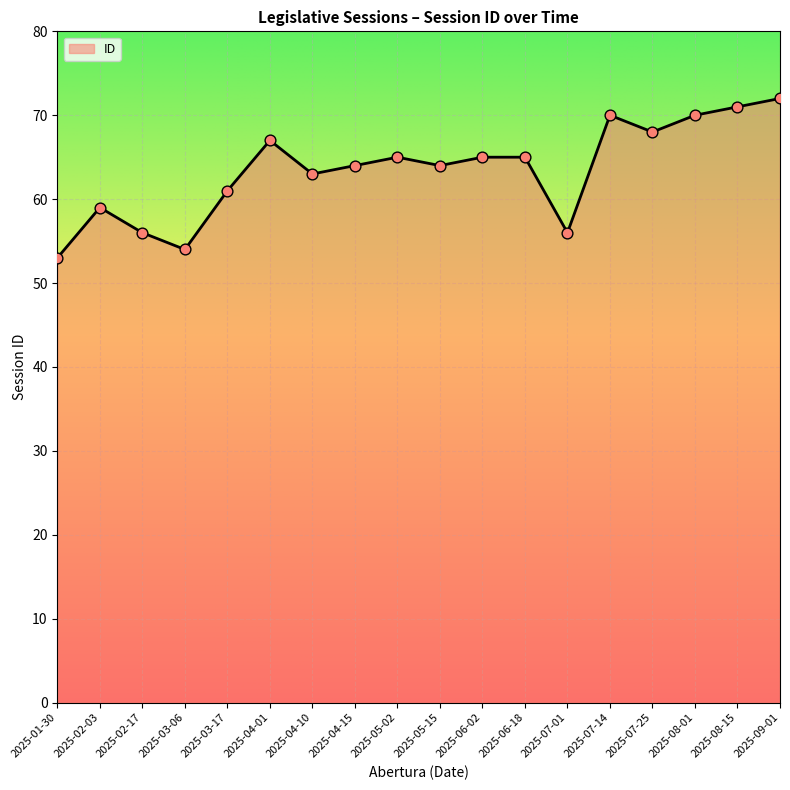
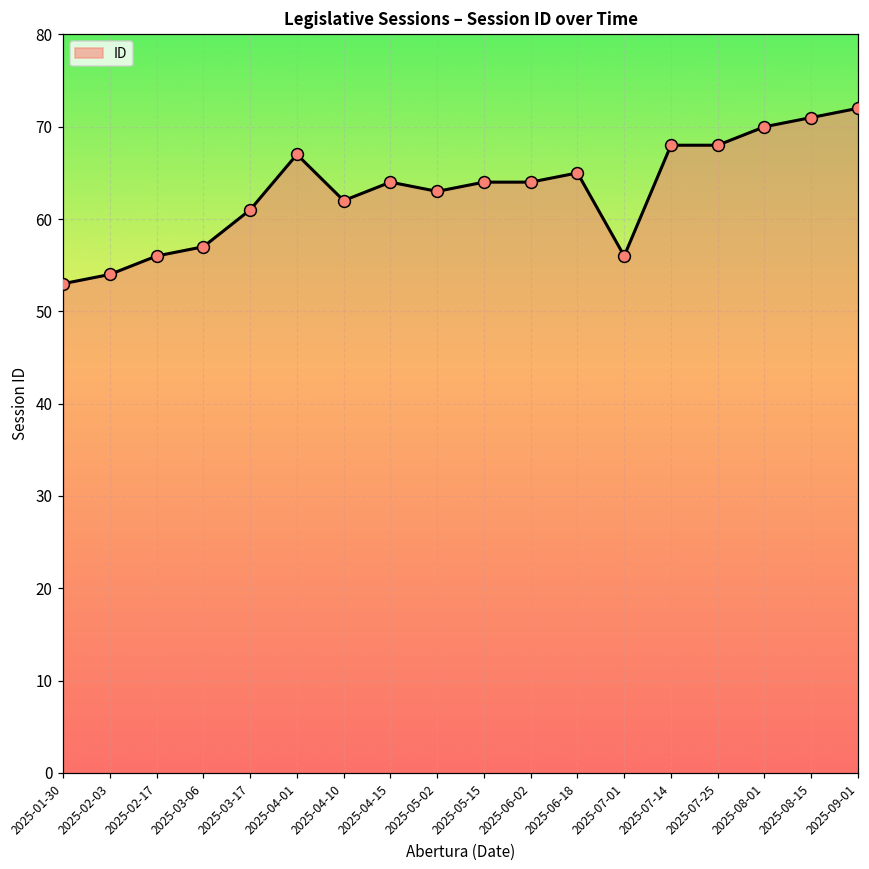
  {
    "2025-01-30": 53,
-   "2025-02-03": 59,
+   "2025-02-03": 54,
    "2025-02-17": 56,
-   "2025-03-06": 54,
+   "2025-03-06": 57,
    "2025-03-17": 61,
    "2025-04-01": 67,
-   "2025-04-10": 63,
+   "2025-04-10": 62,
    "2025-04-15": 64,
-   "2025-05-02": 65,
+   "2025-05-02": 63,
    "2025-05-15": 64,
-   "2025-06-02": 65,
+   "2025-06-02": 64,
    "2025-06-18": 65,
    "2025-07-01": 56,
-   "2025-07-14": 70,
+   "2025-07-14": 68,
    "2025-07-25": 68,
    "2025-08-01": 70,
    "2025-08-15": 71,
    "2025-09-01": 72
  }
